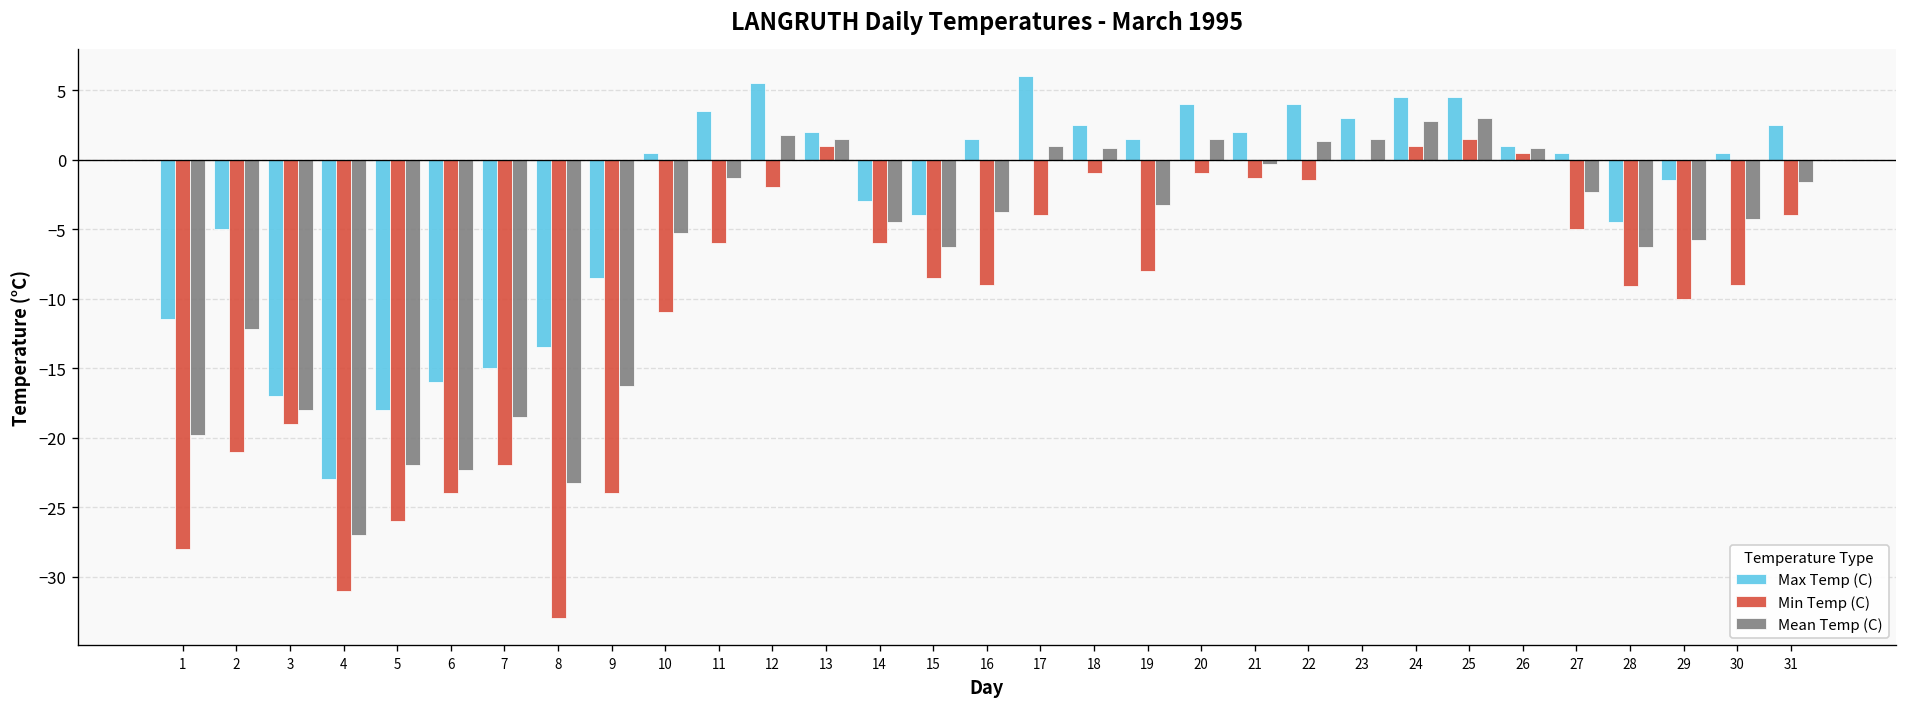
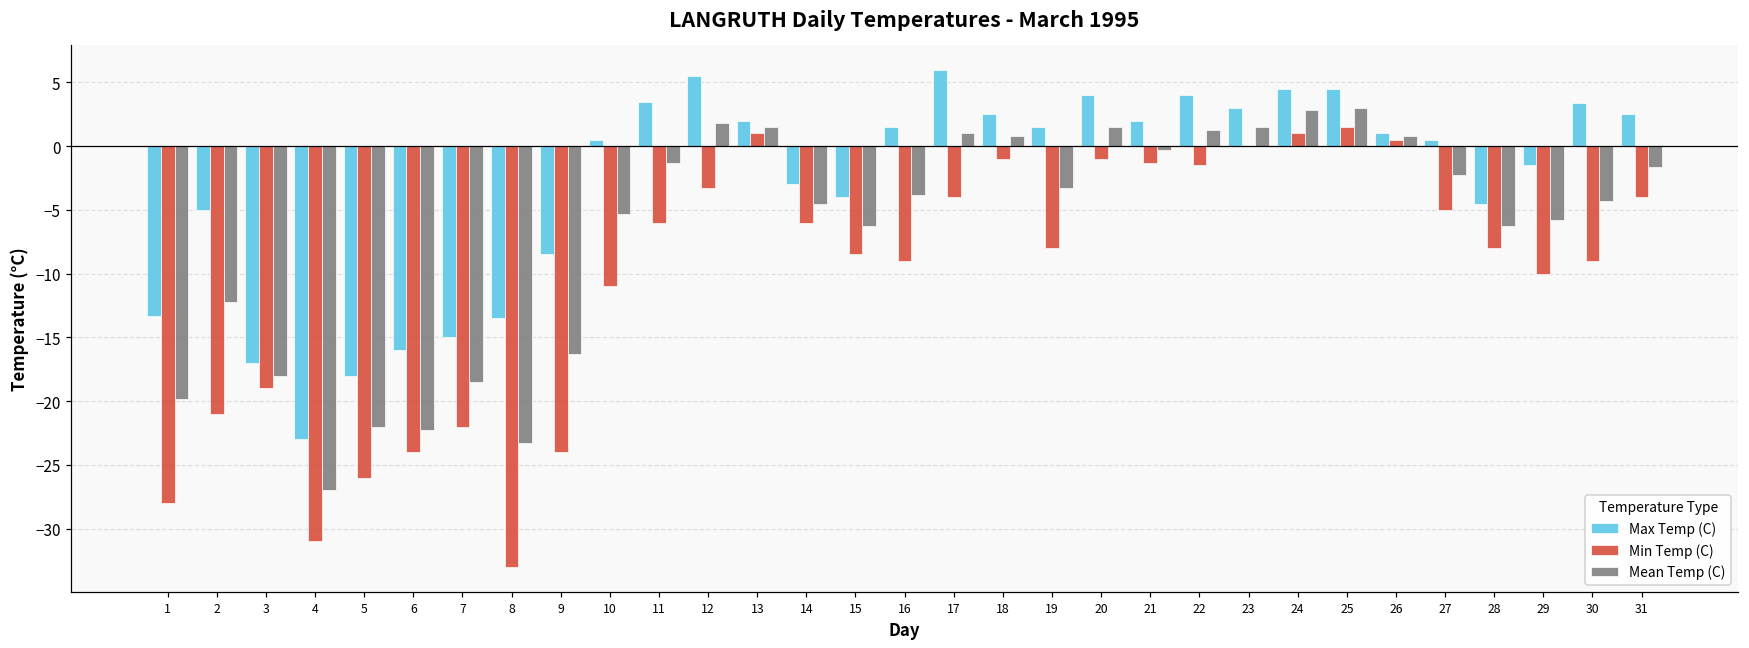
  {
    "Max Temp (C)": {
-     "1": -11.5,
+     "1": -13.3,
      "2": -5.0,
      "3": -17.0,
      "4": -23.0,
      "5": -18.0,
      "6": -16.0,
      "7": -15.0,
      "8": -13.5,
      "9": -8.5,
      "10": 0.5,
      "11": 3.5,
      "12": 5.5,
      "13": 2.0,
      "14": -3.0,
      "15": -4.0,
      "16": 1.5,
      "17": 6.0,
      "18": 2.5,
      "19": 1.5,
      "20": 4.0,
      "21": 2.0,
      "22": 4.0,
      "23": 3.0,
      "24": 4.5,
      "25": 4.5,
      "26": 1.0,
      "27": 0.5,
      "28": -4.5,
      "29": -1.5,
-     "30": 0.5,
+     "30": 3.4,
      "31": 2.5
    },
    "Min Temp (C)": {
      "1": -28.0,
      "2": -21.0,
      "3": -19.0,
      "4": -31.0,
      "5": -26.0,
      "6": -24.0,
      "7": -22.0,
      "8": -33.0,
      "9": -24.0,
      "10": -11.0,
      "11": -6.0,
-     "12": -2.0,
+     "12": -3.3,
      "13": 1.0,
      "14": -6.0,
      "15": -8.5,
      "16": -9.0,
      "17": -4.0,
      "18": -1.0,
      "19": -8.0,
      "20": -1.0,
      "21": -1.3,
      "22": -1.5,
      "23": 0.0,
      "24": 1.0,
      "25": 1.5,
      "26": 0.5,
      "27": -5.0,
-     "28": -9.1,
+     "28": -8.0,
      "29": -10.0,
      "30": -9.0,
      "31": -4.0
    },
    "Mean Temp (C)": {
      "1": -19.8,
      "2": -12.2,
      "3": -18.0,
      "4": -27.0,
      "5": -22.0,
      "6": -22.3,
      "7": -18.5,
      "8": -23.3,
      "9": -16.3,
      "10": -5.3,
      "11": -1.3,
      "12": 1.8,
      "13": 1.5,
      "14": -4.5,
      "15": -6.3,
      "16": -3.8,
      "17": 1.0,
      "18": 0.8,
      "19": -3.3,
      "20": 1.5,
      "21": -0.3,
      "22": 1.3,
      "23": 1.5,
      "24": 2.8,
      "25": 3.0,
      "26": 0.8,
      "27": -2.3,
      "28": -6.3,
      "29": -5.8,
      "30": -4.3,
      "31": -1.6
    }
  }
